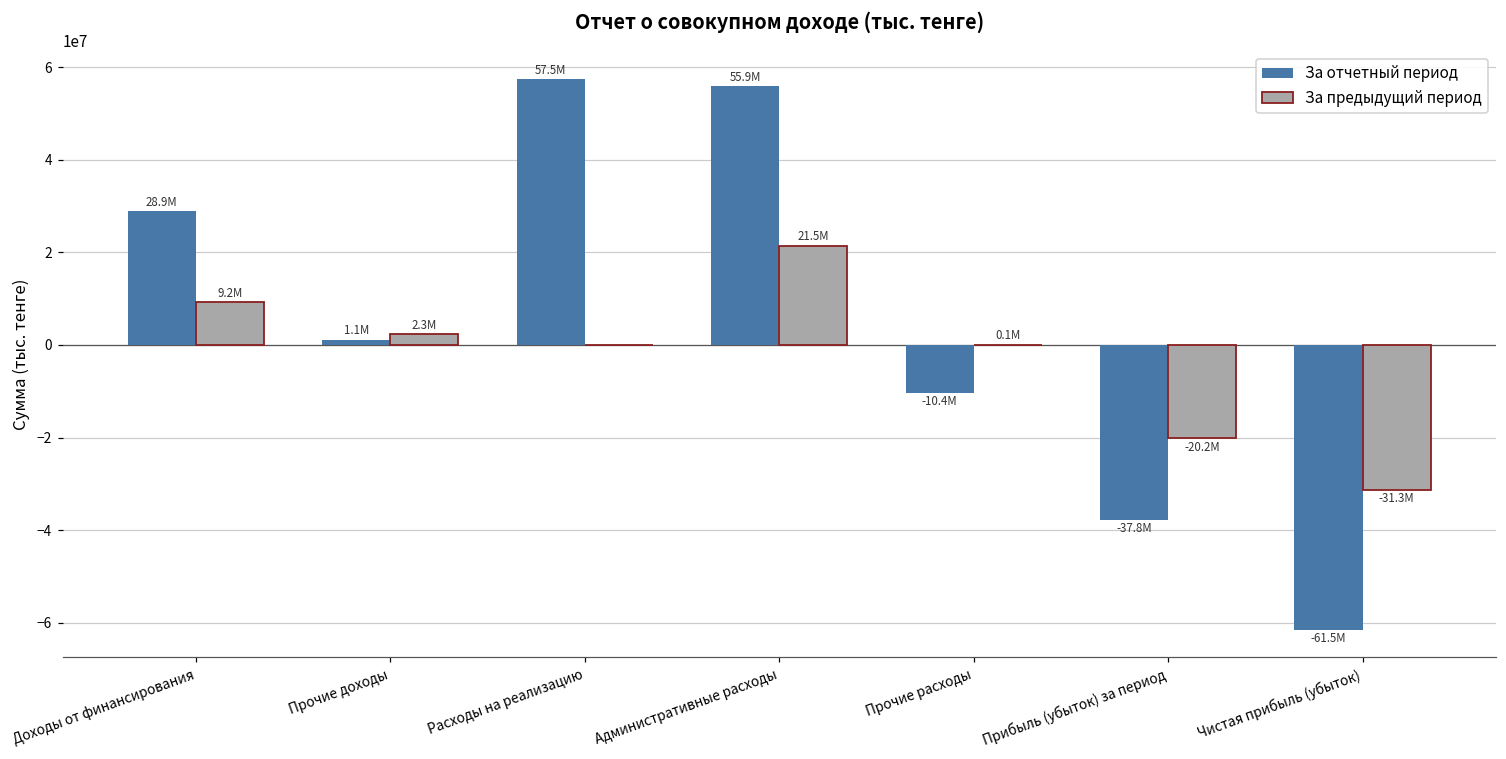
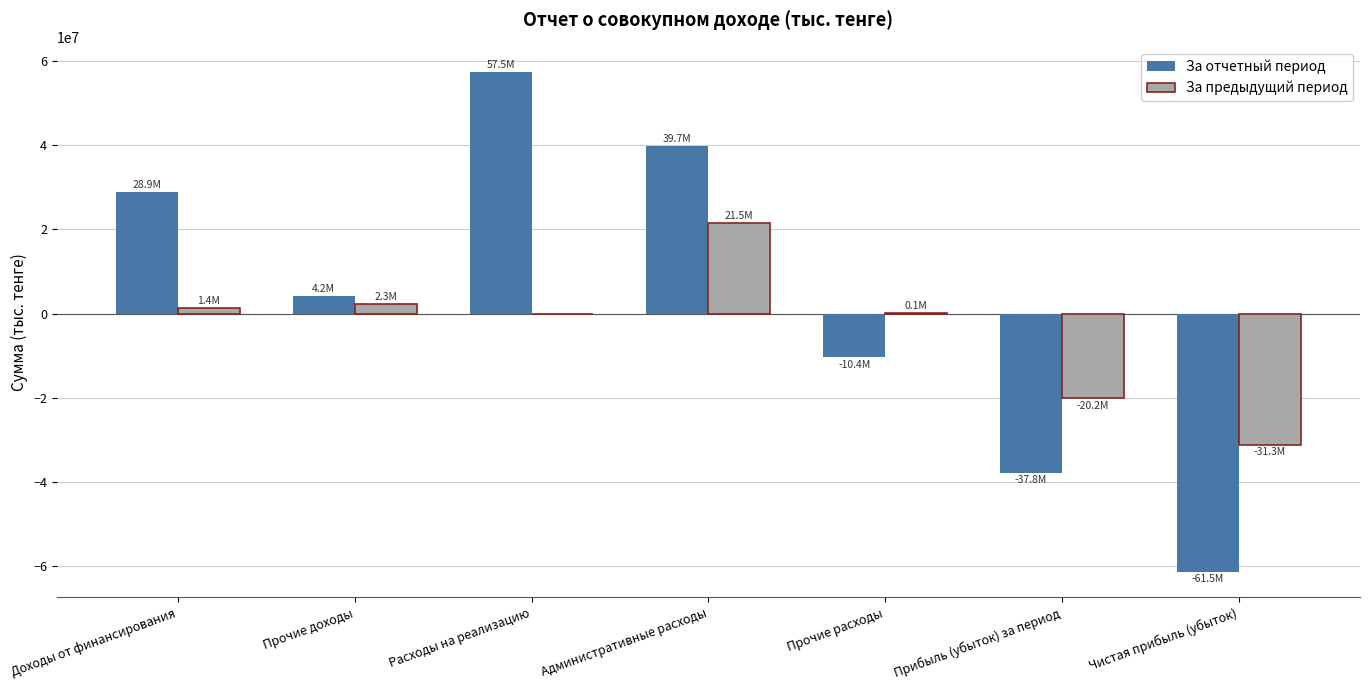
  {
    "За отчетный период": {
      "Доходы от финансирования": "28.9M",
-     "Прочие доходы": "1.1M",
+     "Прочие доходы": "4.2M",
      "Расходы на реализацию": "57.5M",
-     "Административные расходы": "55.9M",
+     "Административные расходы": "39.7M",
      "Прочие расходы": "-10.4M",
      "Прибыль (убыток) за период": "-37.8M",
      "Чистая прибыль (убыток)": "-61.5M"
    },
    "За предыдущий период": {
-     "Доходы от финансирования": "9.2M",
+     "Доходы от финансирования": "1.4M",
      "Прочие доходы": "2.3M",
      "Административные расходы": "21.5M",
      "Прочие расходы": "0.1M",
      "Прибыль (убыток) за период": "-20.2M",
      "Чистая прибыль (убыток)": "-31.3M"
    }
  }
